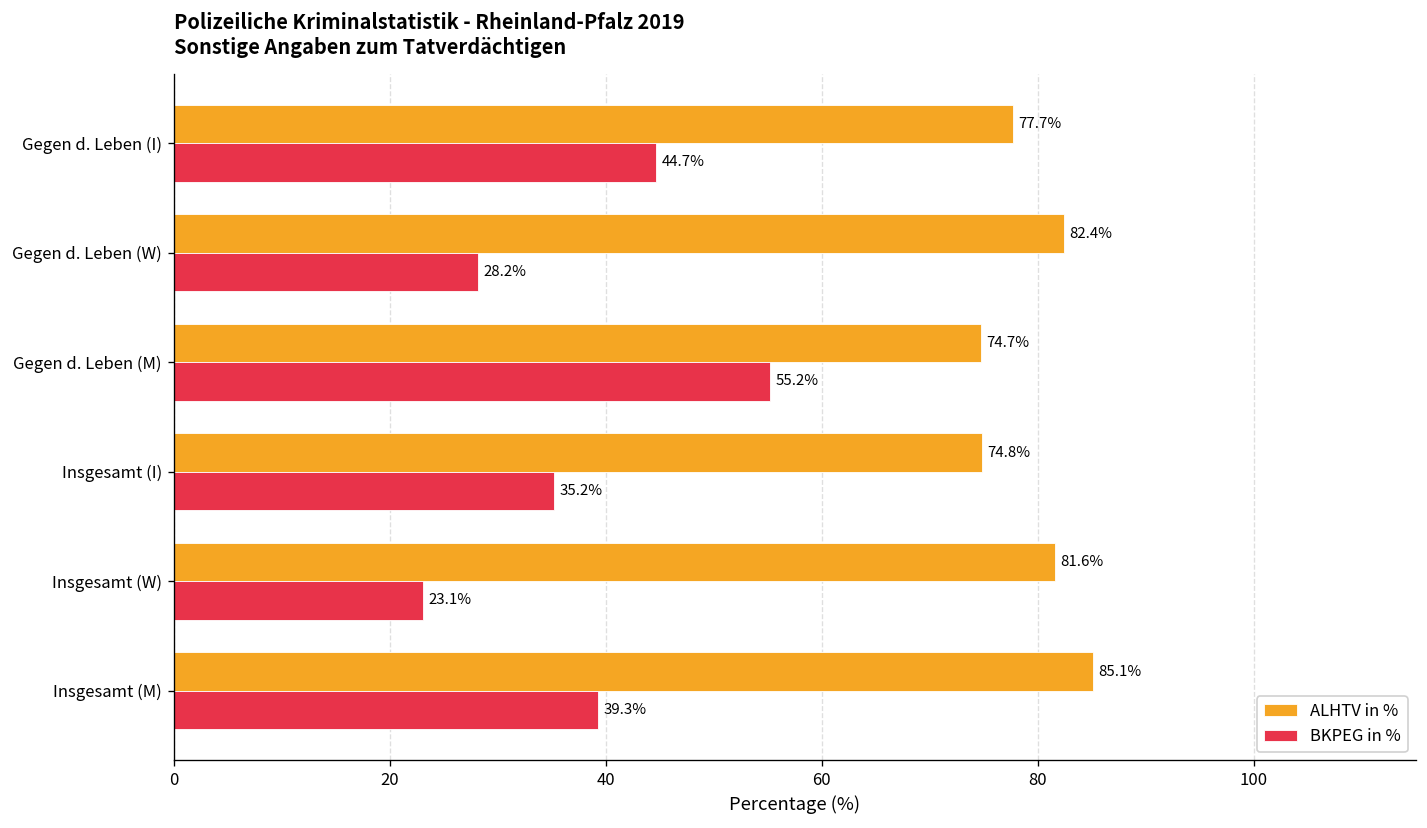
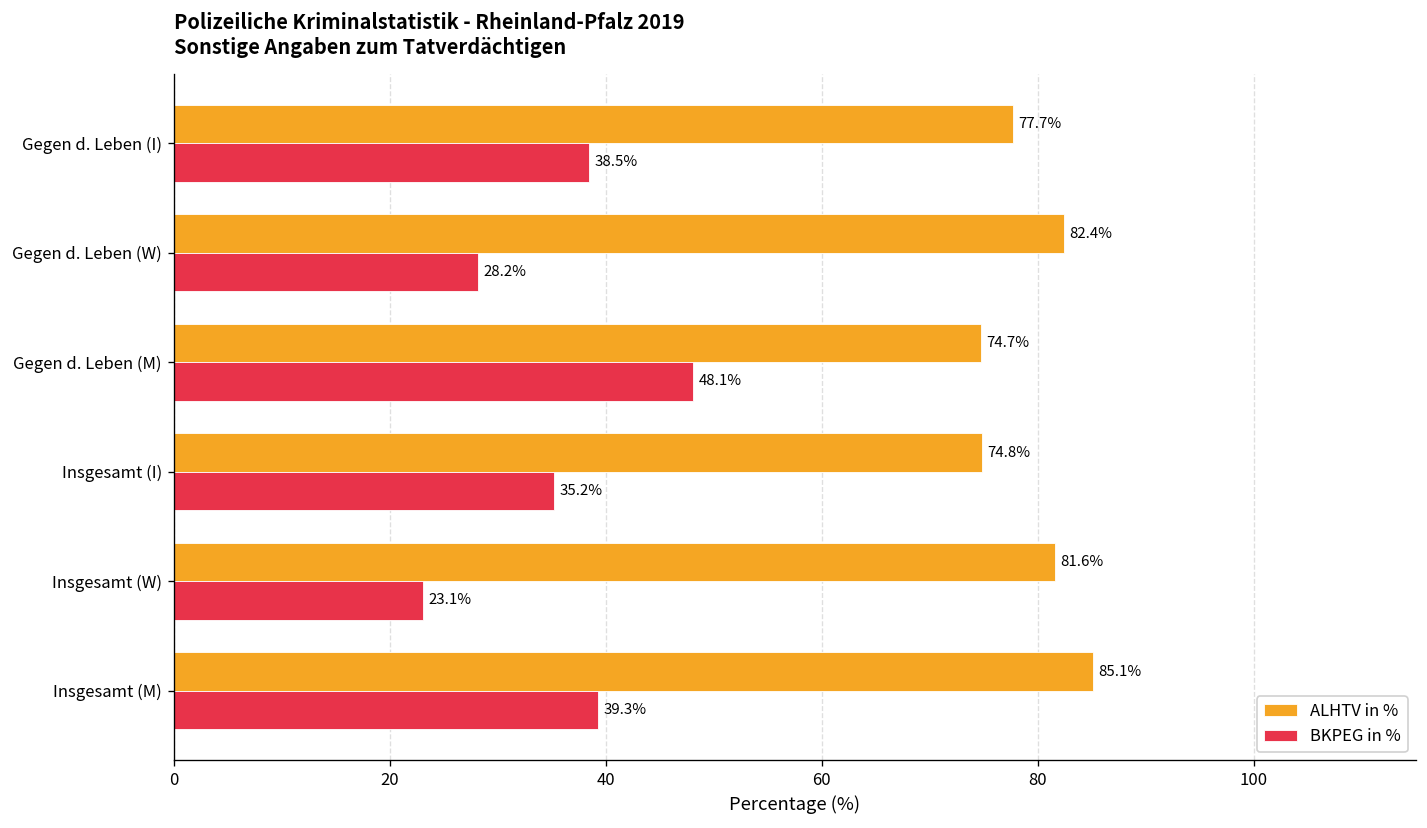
  {
    "ALHTV in %": {
      "Gegen d. Leben (I)": "77.7%",
      "Gegen d. Leben (W)": "82.4%",
      "Gegen d. Leben (M)": "74.7%",
      "Insgesamt (I)": "74.8%",
      "Insgesamt (W)": "81.6%",
      "Insgesamt (M)": "85.1%"
    },
    "BKPEG in %": {
-     "Gegen d. Leben (I)": "44.7%",
+     "Gegen d. Leben (I)": "38.5%",
      "Gegen d. Leben (W)": "28.2%",
-     "Gegen d. Leben (M)": "55.2%",
+     "Gegen d. Leben (M)": "48.1%",
      "Insgesamt (I)": "35.2%",
      "Insgesamt (W)": "23.1%",
      "Insgesamt (M)": "39.3%"
    }
  }
